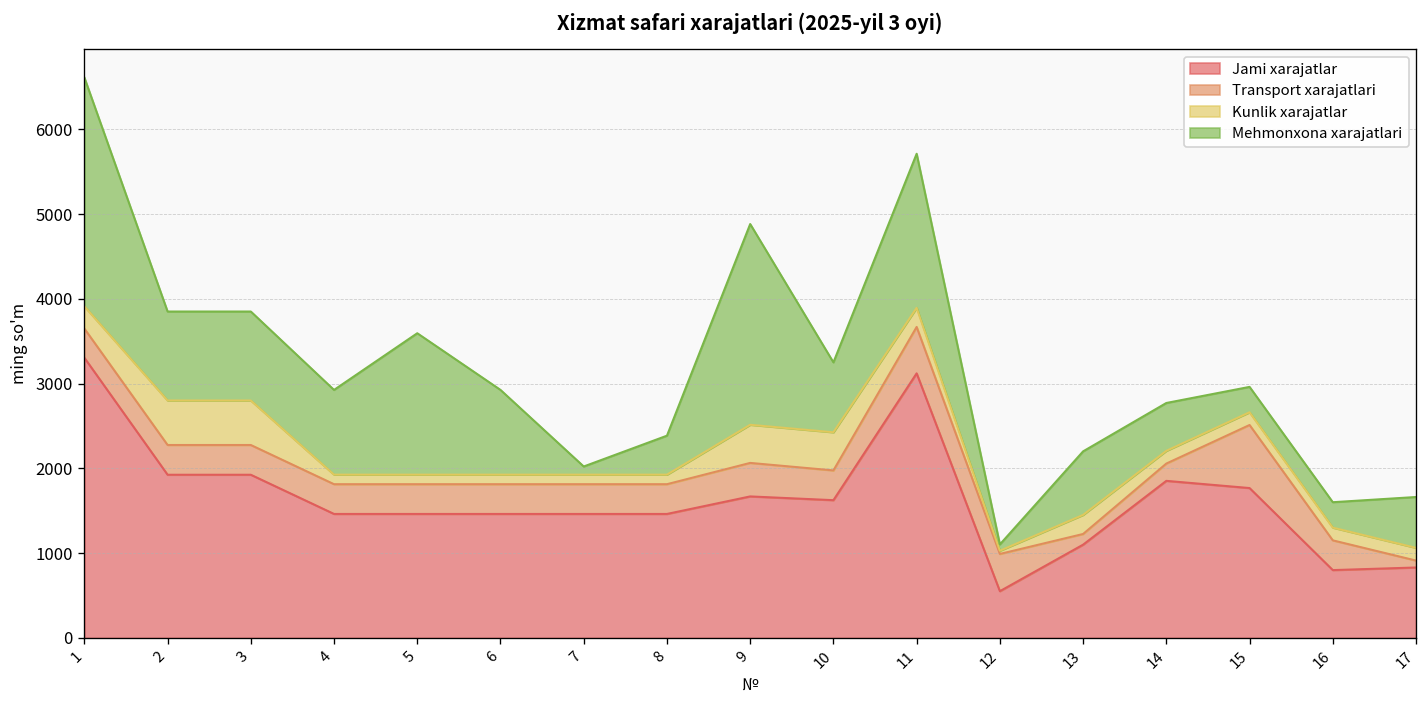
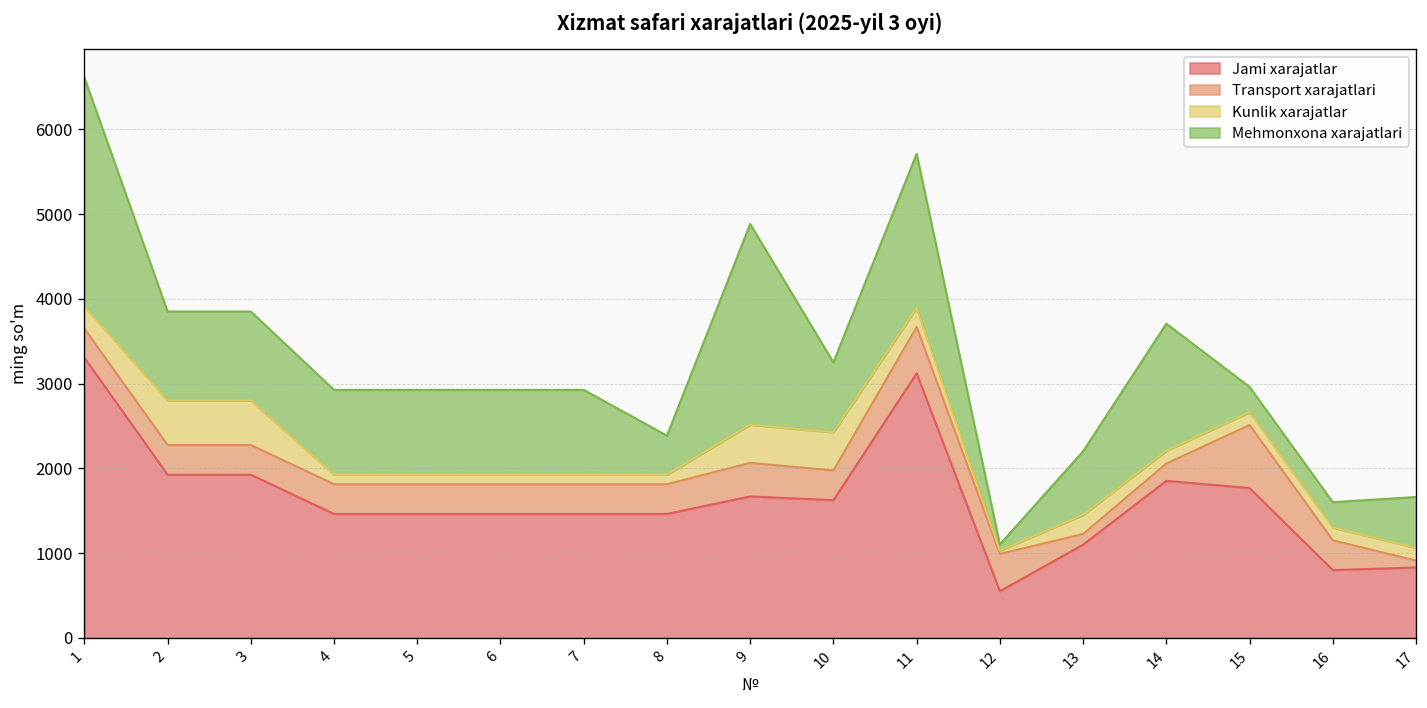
  {
    "Mehmonxona xarajatlari": {
      "1": 2700,
      "2": 1100,
      "3": 1100,
      "4": 1000,
-     "5": 1700,
+     "5": 1000,
      "6": 1000,
-     "7": 100,
+     "7": 1000,
      "8": 500,
      "9": 2400,
      "10": 800,
      "11": 1800,
      "12": 100,
      "13": 800,
-     "14": 600,
+     "14": 1500,
      "15": 300,
      "16": 300,
      "17": 600
    }
  }
